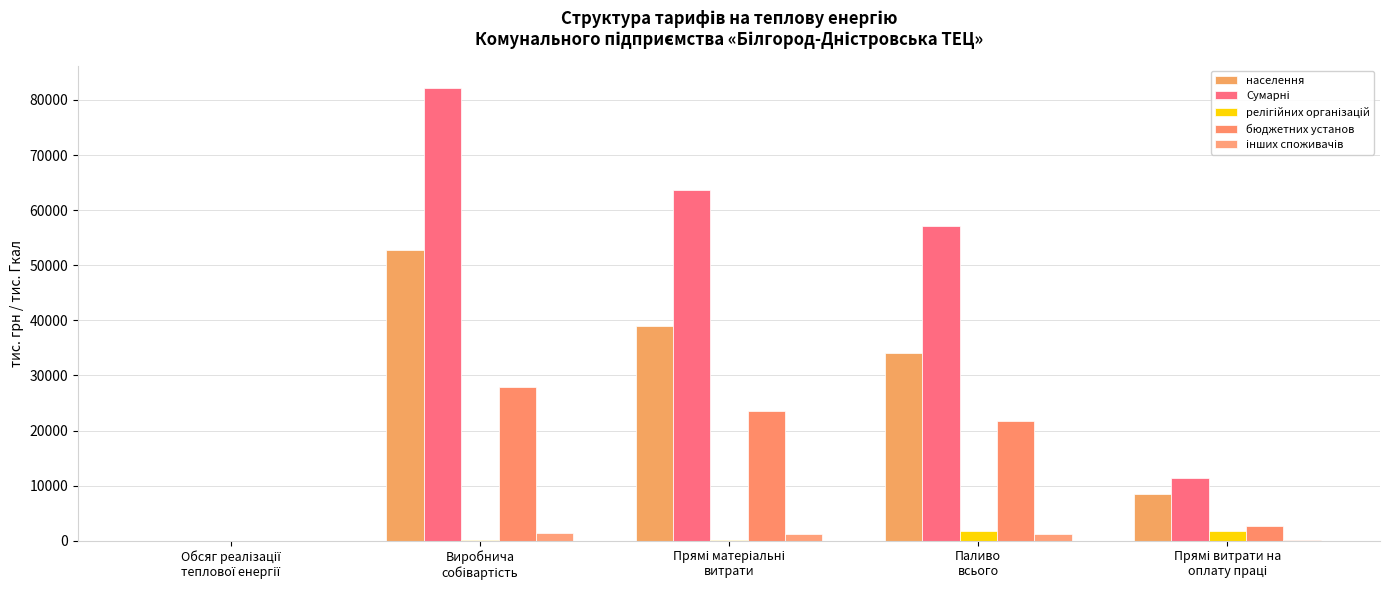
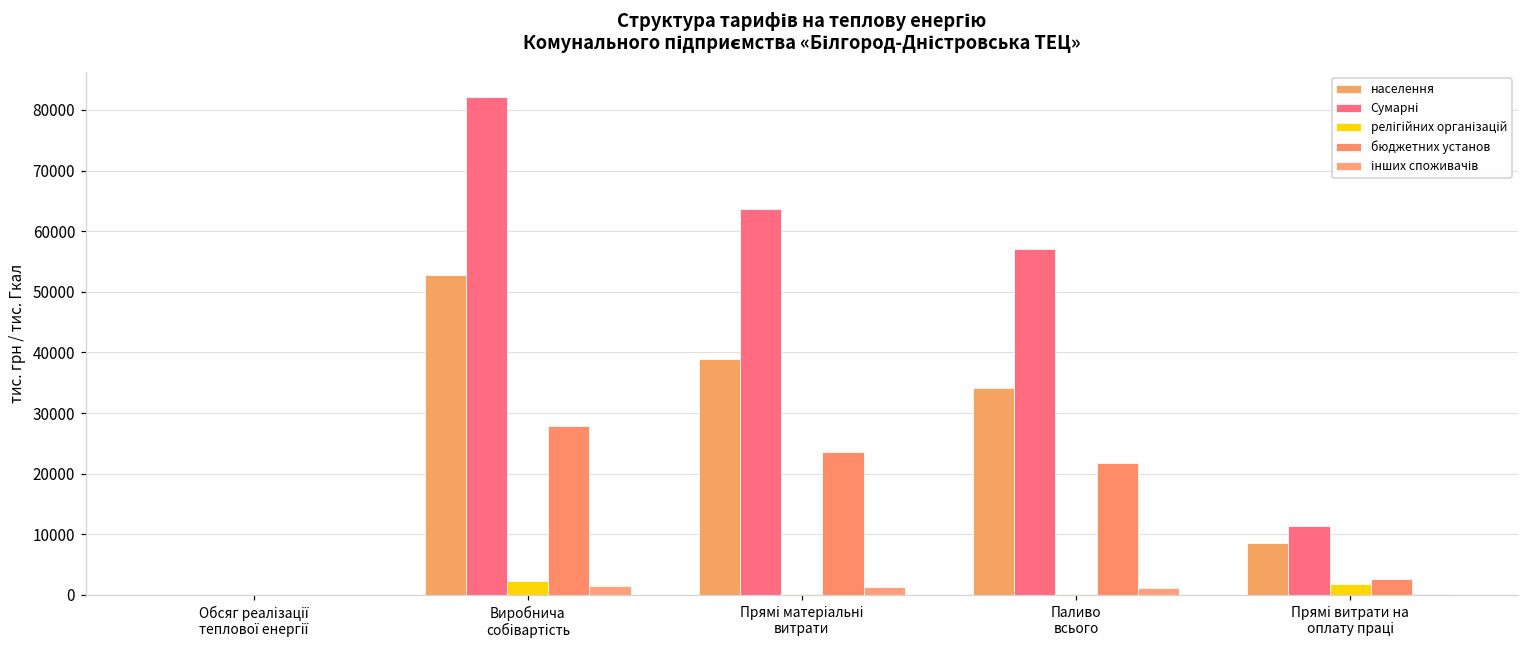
  {
    "релігійних організацій": {
-     "Виробнича собівартість": 0,
-     "Паливо всього": 2000,
+     "Виробнича собівартість": 2000,
+     "Паливо всього": 0,
      "Прямі витрати на оплату праці": 2000
    }
  }
